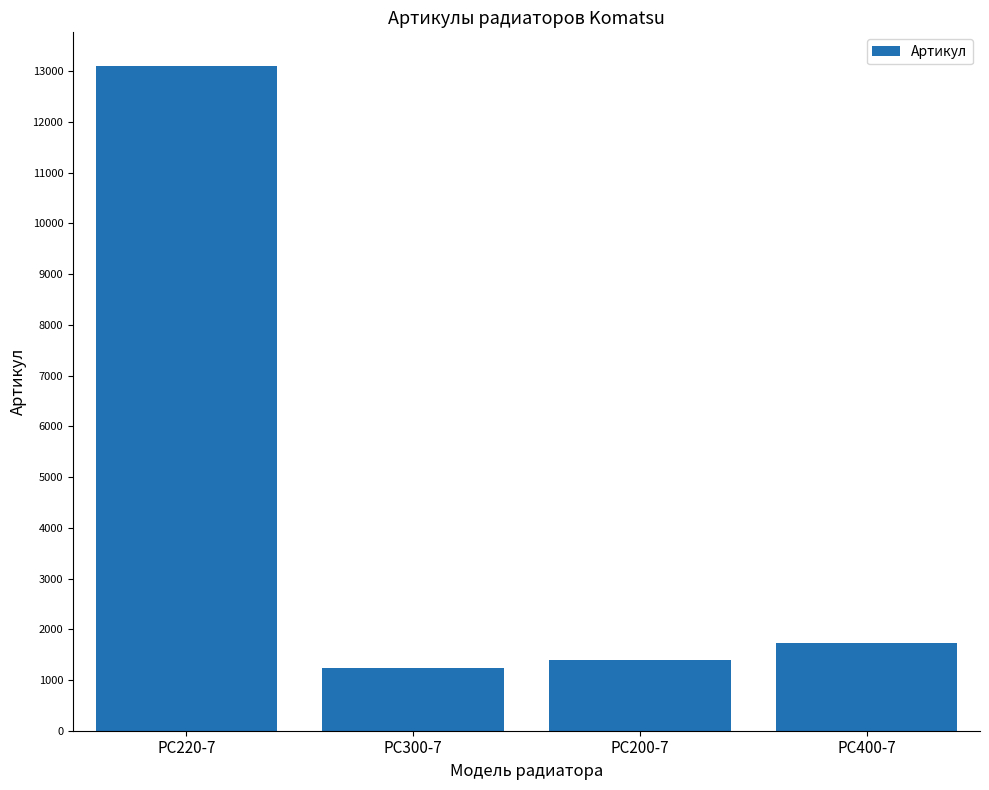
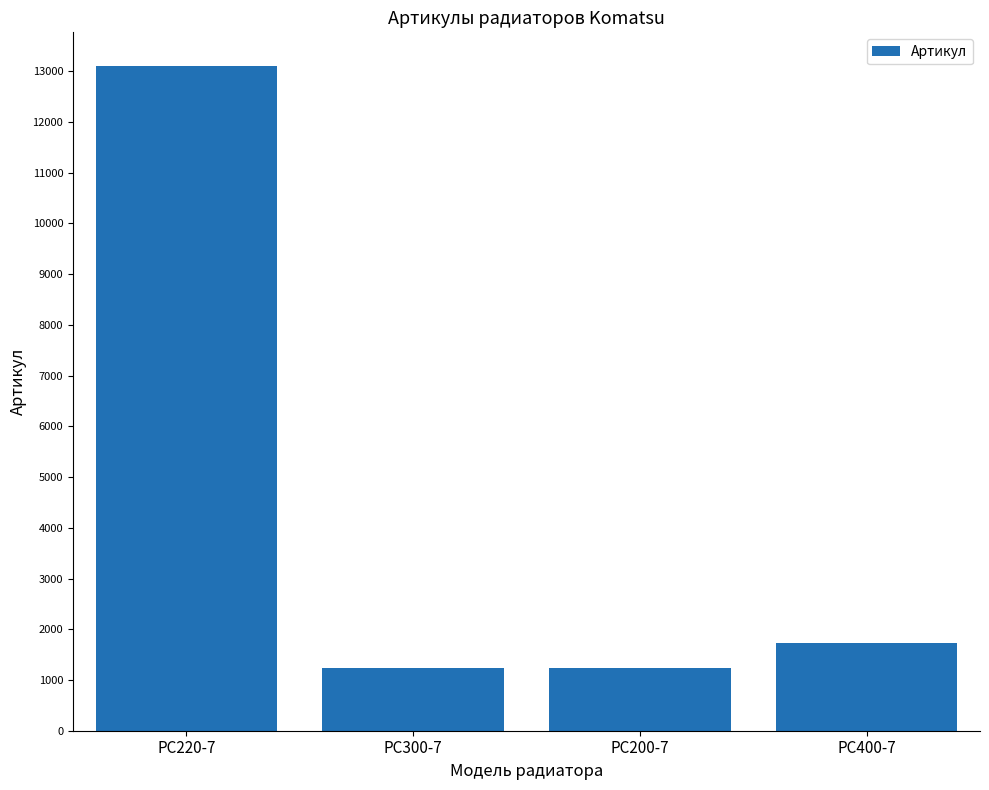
  {
    "PC220-7": 13100,
    "PC300-7": 1200,
-   "PC200-7": 1400,
+   "PC200-7": 1200,
    "PC400-7": 1700
  }
